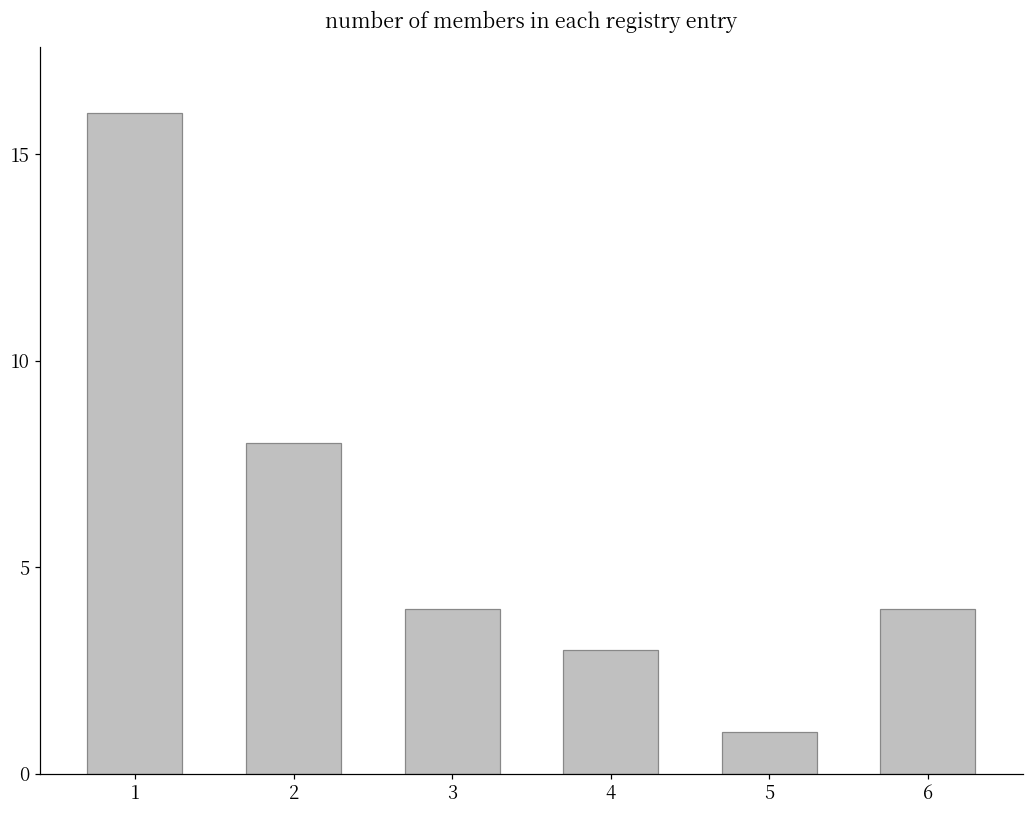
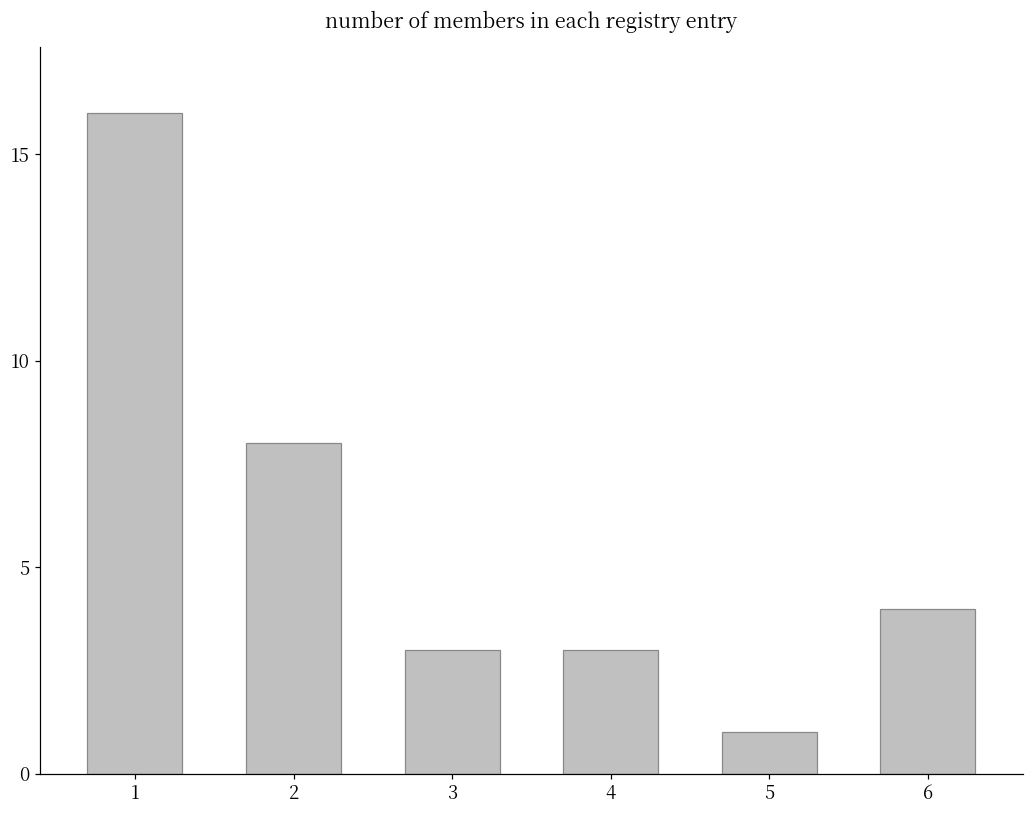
  {
    "1": 16,
    "2": 8,
-   "3": 4,
+   "3": 3,
    "4": 3,
    "5": 1,
    "6": 4
  }
